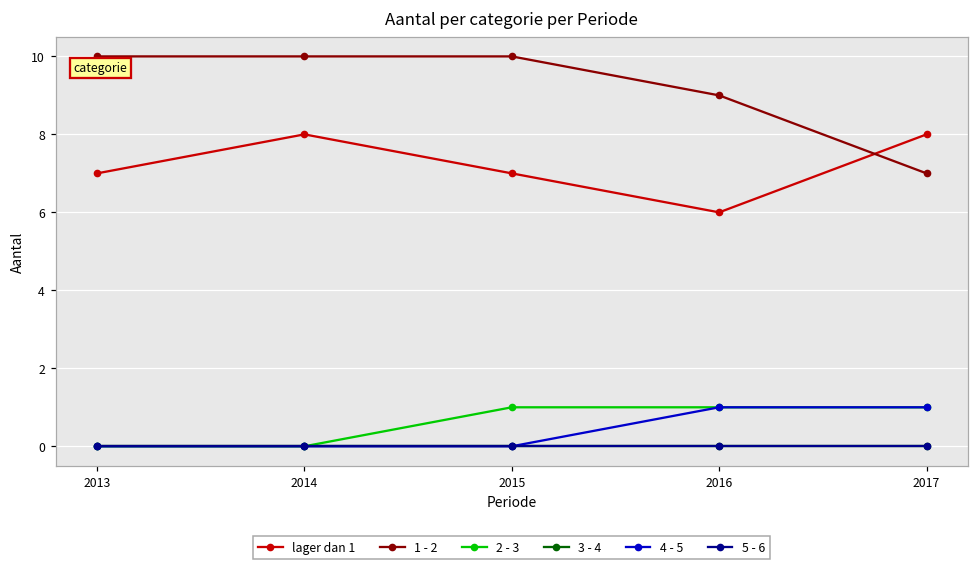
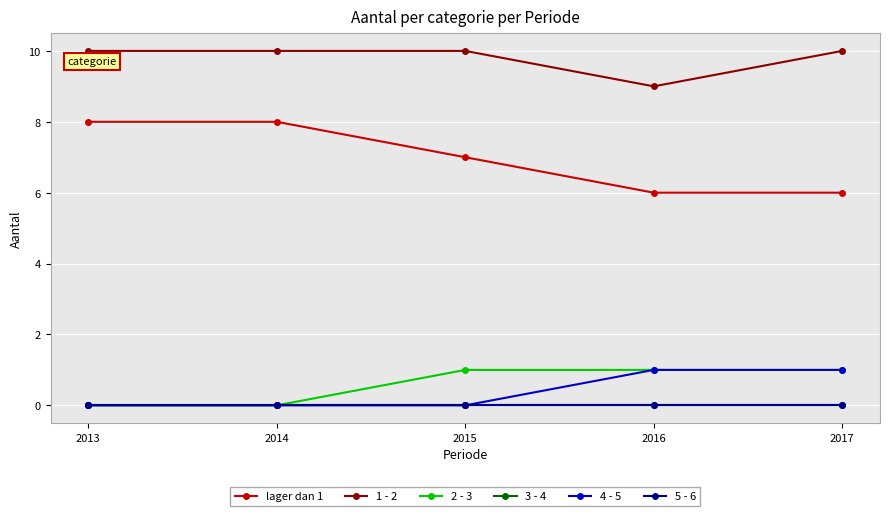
  {
    "lager dan 1": {
-     "2013": 7,
+     "2013": 8,
      "2014": 8,
      "2015": 7,
      "2016": 6,
-     "2017": 8
+     "2017": 6
    },
    "1 - 2": {
      "2013": 10,
      "2014": 10,
      "2015": 10,
      "2016": 9,
-     "2017": 7
+     "2017": 10
    },
    "2 - 3": {
      "2015": 1
    },
    "5 - 6": {
      "2016": 0,
      "2017": 0
    }
  }
